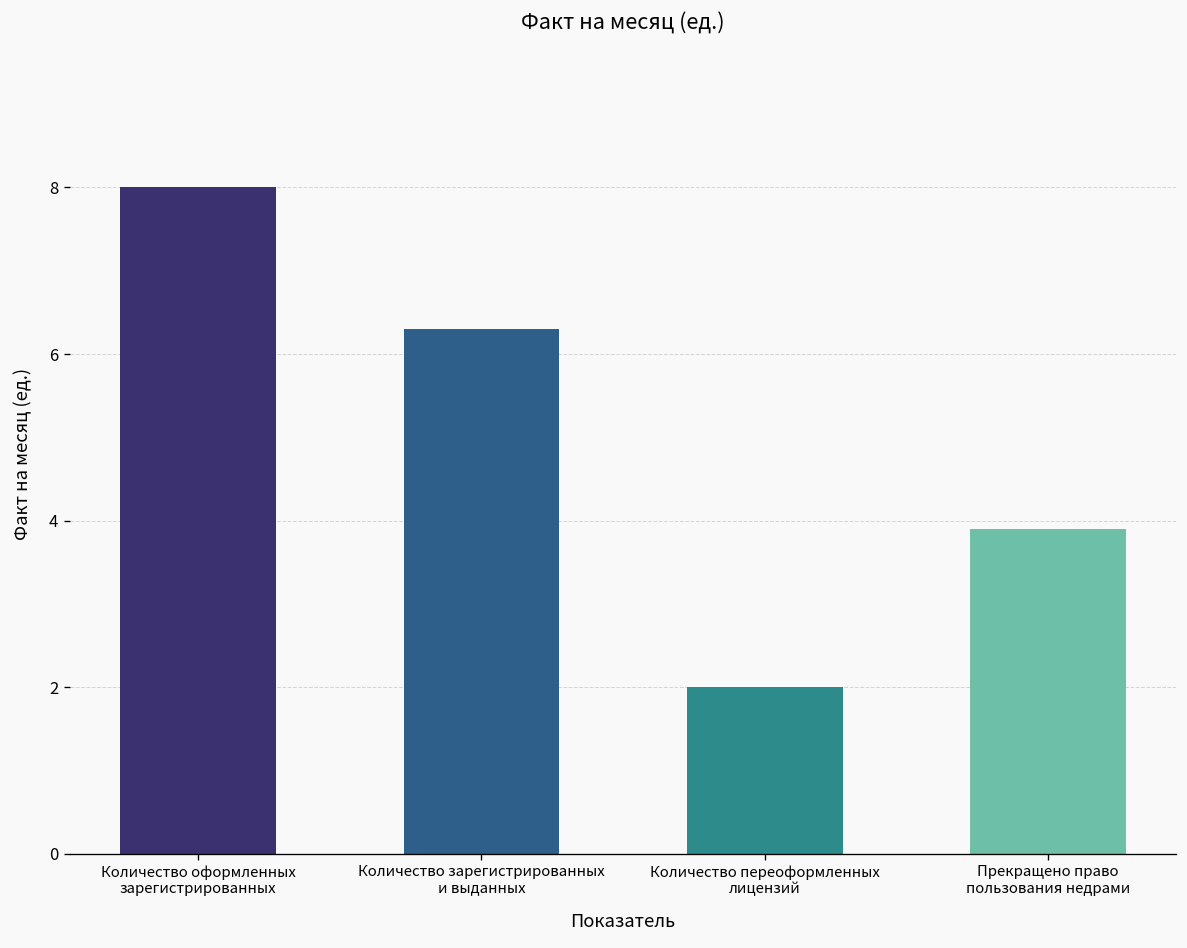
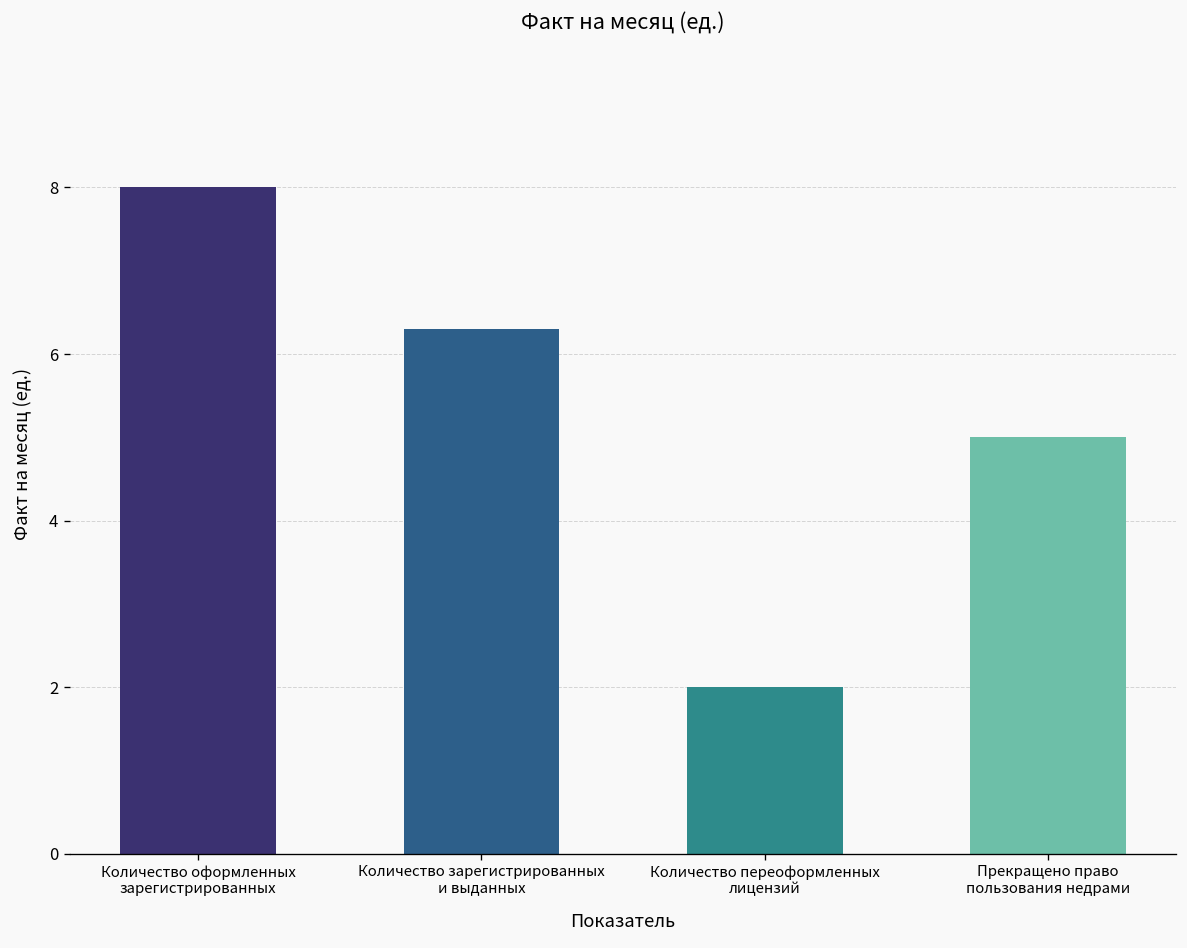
  {
    "Количество оформленных зарегистрированных": 8.0,
    "Количество зарегистрированных и выданных": 6.3,
    "Количество переоформленных лицензий": 2.0,
-   "Прекращено право пользования недрами": 3.9
+   "Прекращено право пользования недрами": 5.0
  }
